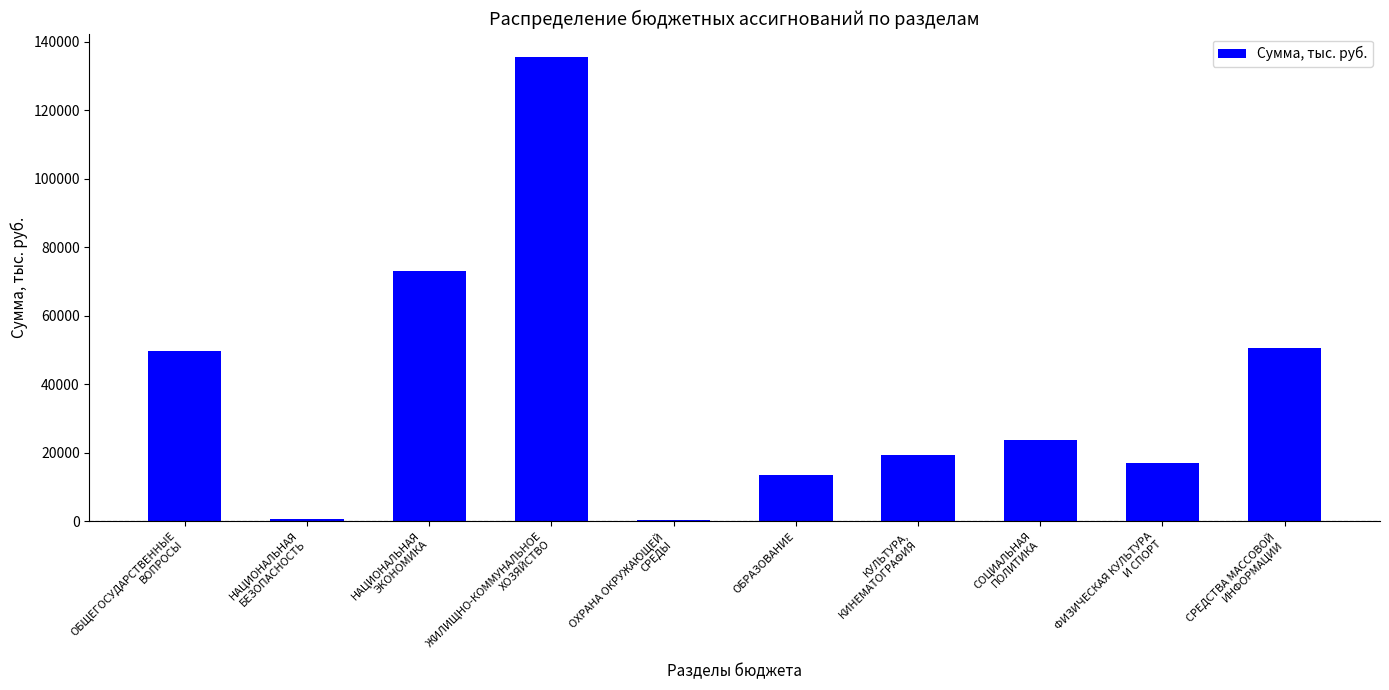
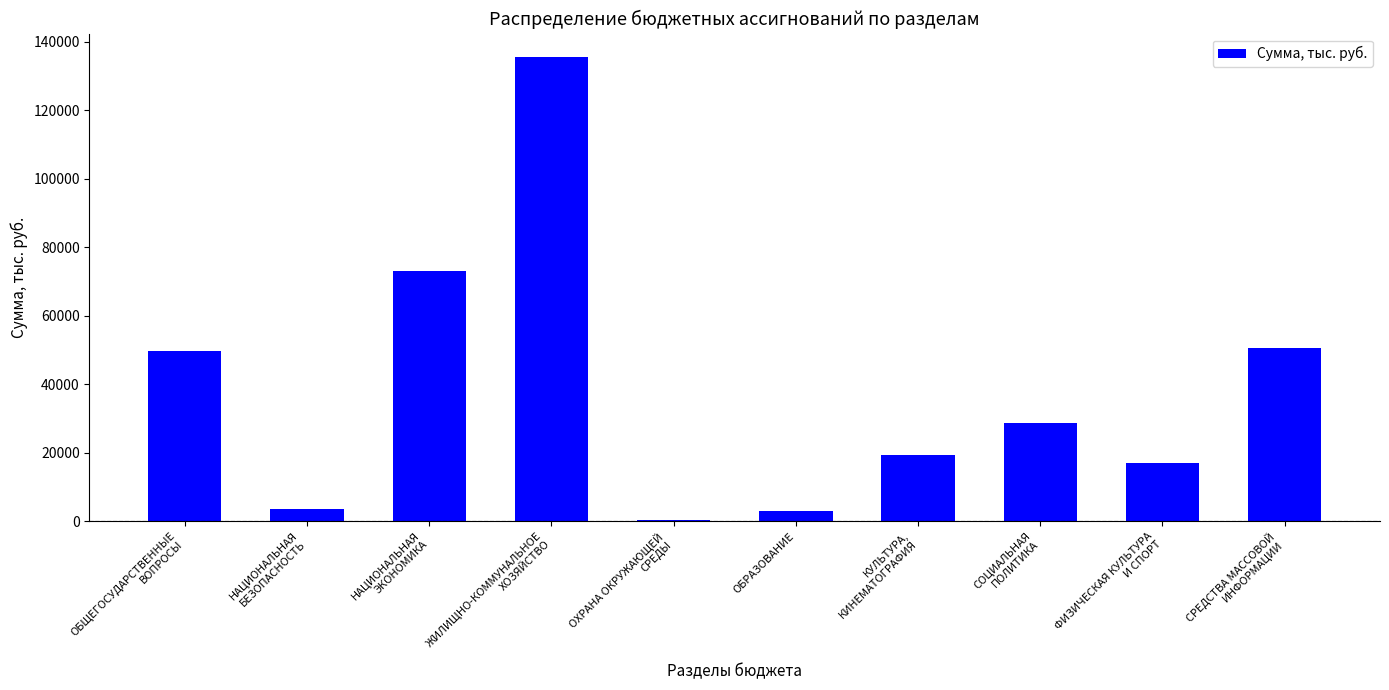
  {
    "ОБЩЕГОСУДАРСТВЕННЫЕ ВОПРОСЫ": 50000,
-   "НАЦИОНАЛЬНАЯ БЕЗОПАСНОСТЬ": 1000,
+   "НАЦИОНАЛЬНАЯ БЕЗОПАСНОСТЬ": 4000,
    "НАЦИОНАЛЬНАЯ ЭКОНОМИКА": 73000,
    "ЖИЛИЩНО-КОММУНАЛЬНОЕ ХОЗЯЙСТВО": 136000,
-   "ОБРАЗОВАНИЕ": 14000,
+   "ОБРАЗОВАНИЕ": 3000,
    "КУЛЬТУРА, КИНЕМАТОГРАФИЯ": 19000,
-   "СОЦИАЛЬНАЯ ПОЛИТИКА": 24000,
+   "СОЦИАЛЬНАЯ ПОЛИТИКА": 29000,
    "ФИЗИЧЕСКАЯ КУЛЬТУРА И СПОРТ": 17000,
    "СРЕДСТВА МАССОВОЙ ИНФОРМАЦИИ": 51000
  }
